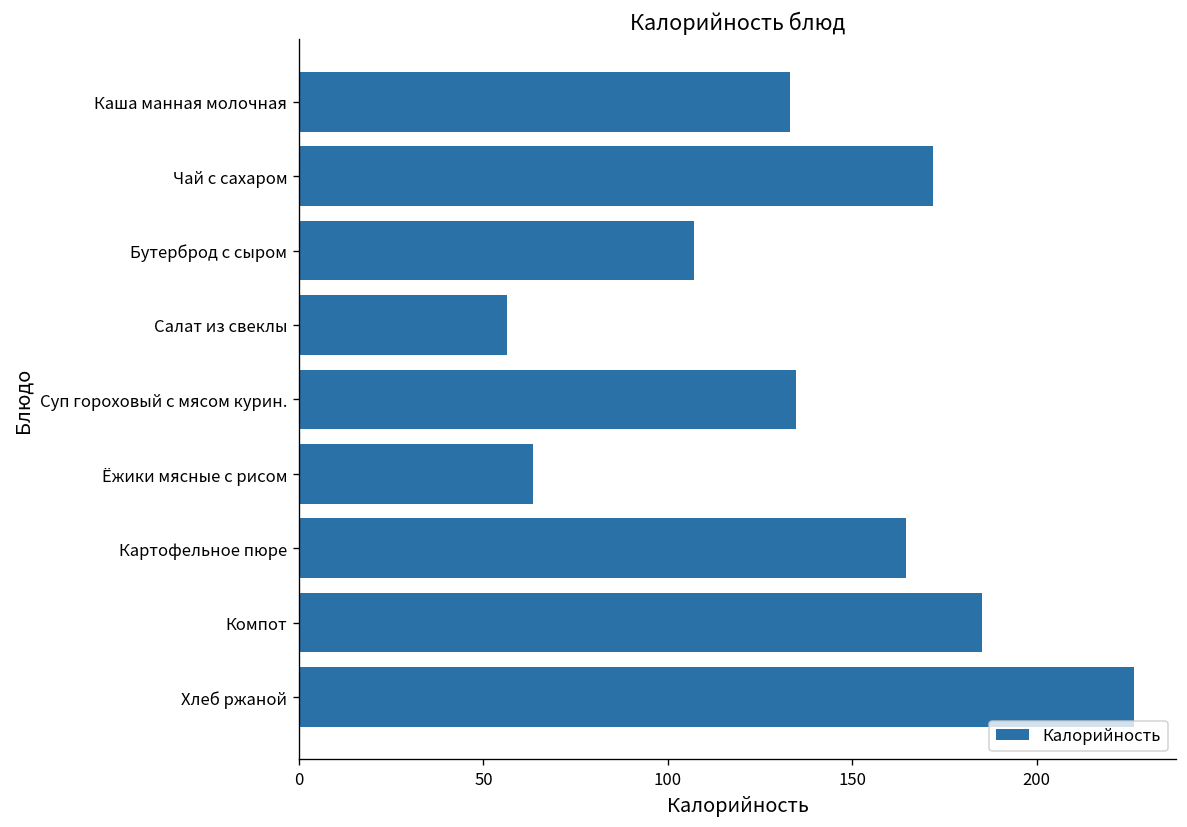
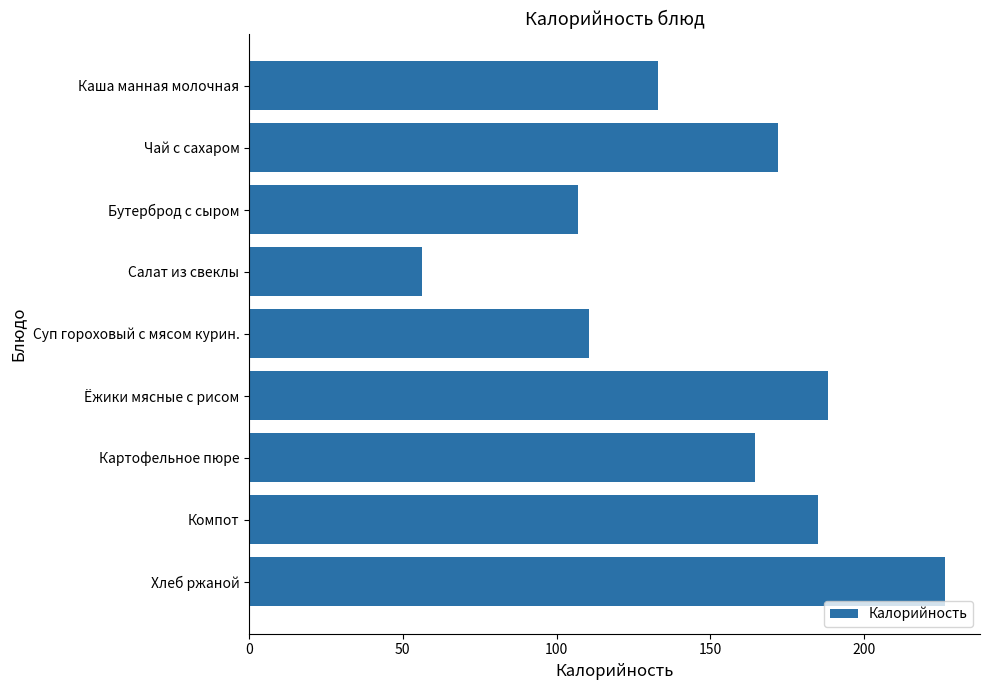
  {
    "Каша манная молочная": 133,
    "Чай с сахаром": 172,
    "Бутерброд с сыром": 107,
    "Салат из свеклы": 56,
-   "Суп гороховый с мясом курин.": 135,
-   "Ёжики мясные с рисом": 64,
+   "Суп гороховый с мясом курин.": 111,
+   "Ёжики мясные с рисом": 188,
    "Картофельное пюре": 165,
    "Компот": 185,
    "Хлеб ржаной": 226
  }
